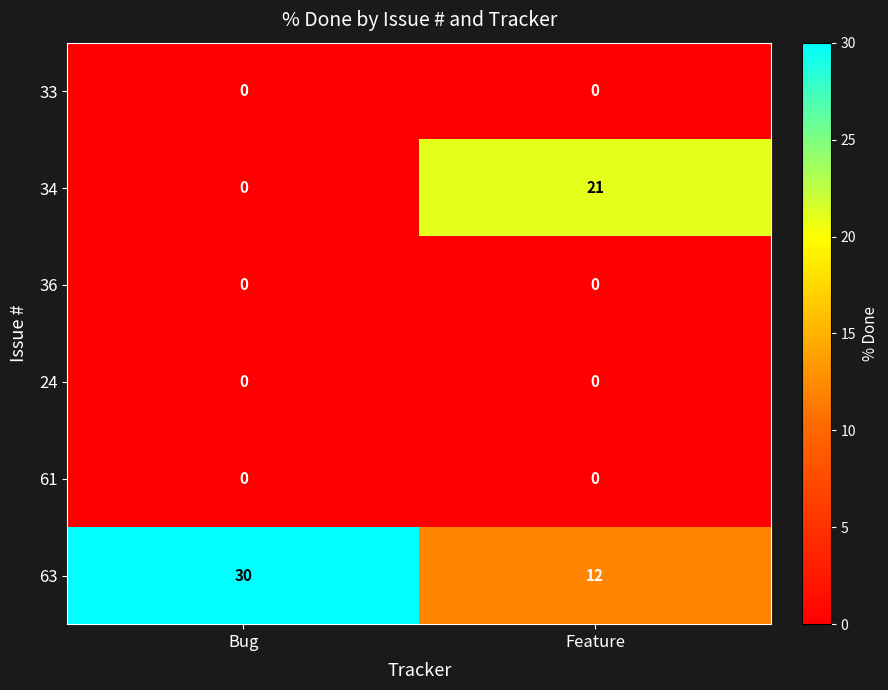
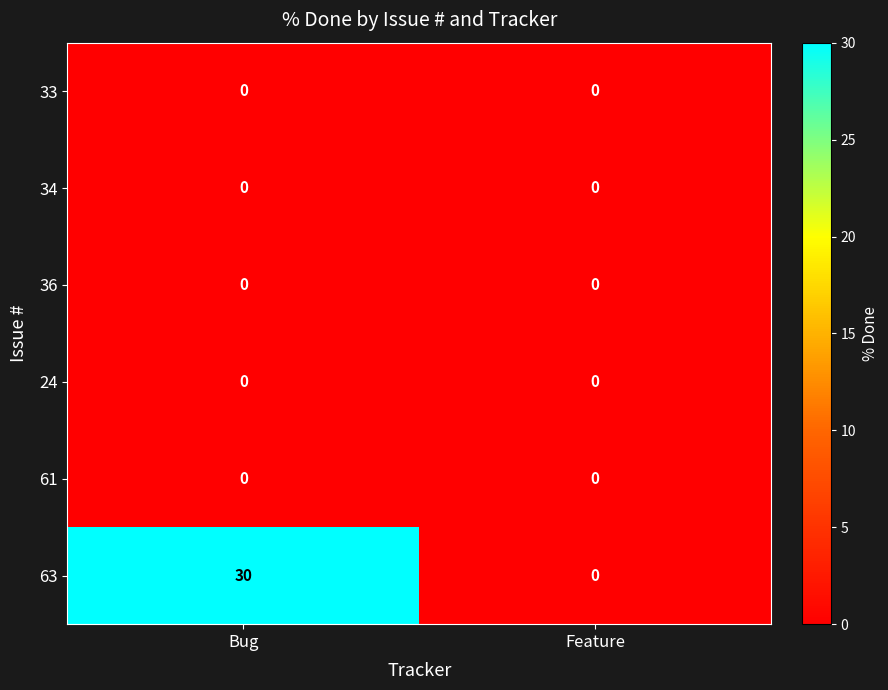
  {
    "33": {
      "Bug": 0,
      "Feature": 0
    },
    "34": {
      "Bug": 0,
-     "Feature": 21
+     "Feature": 0
    },
    "36": {
      "Bug": 0,
      "Feature": 0
    },
    "24": {
      "Bug": 0,
      "Feature": 0
    },
    "61": {
      "Bug": 0,
      "Feature": 0
    },
    "63": {
      "Bug": 30,
-     "Feature": 12
+     "Feature": 0
    }
  }
